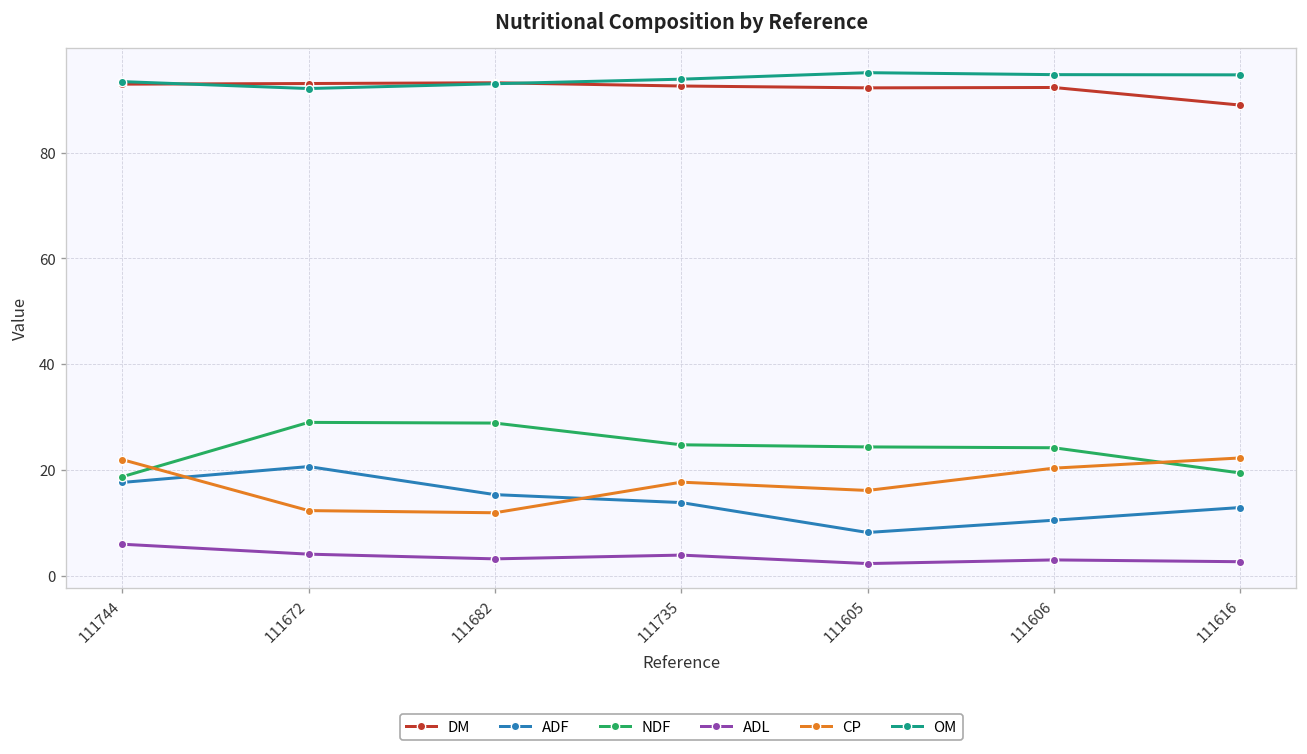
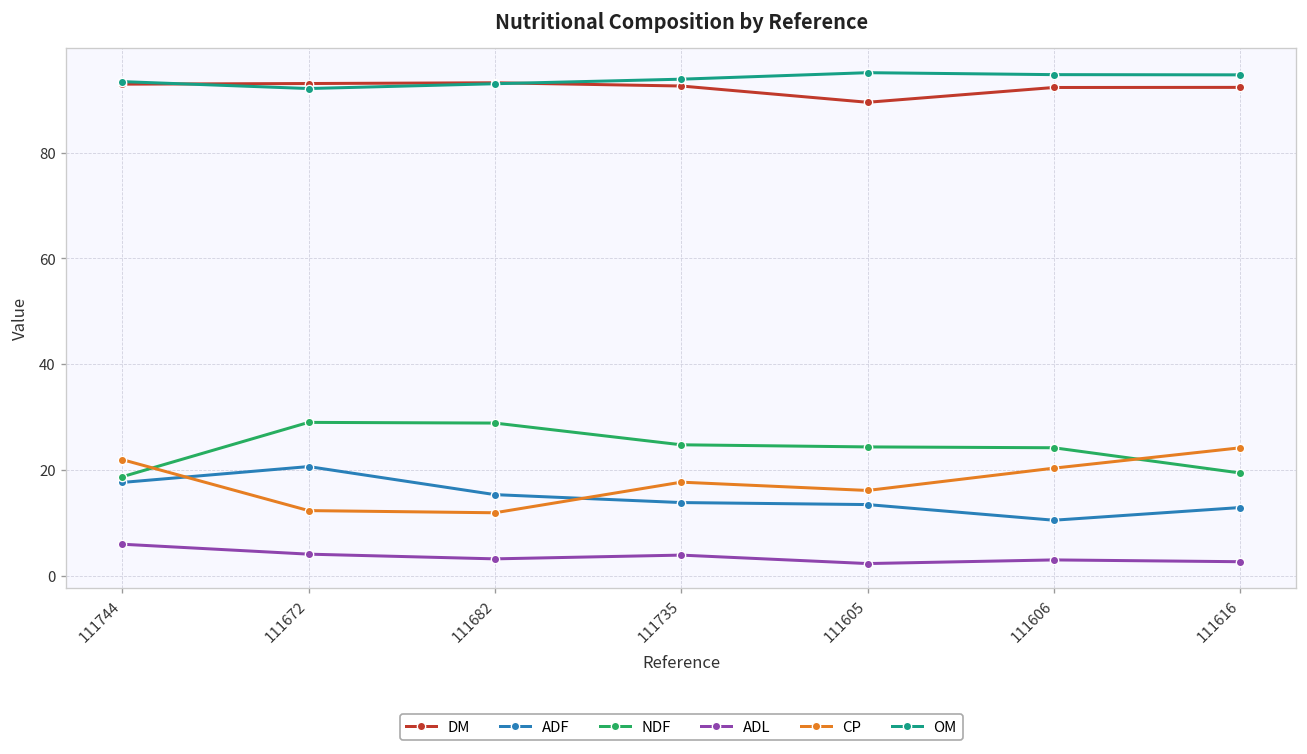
  {
    "DM": {
      "111672": 93,
      "111735": 93,
-     "111605": 92,
+     "111605": 90,
      "111606": 92,
-     "111616": 89
+     "111616": 92
    },
    "ADF": {
      "111744": 18,
      "111672": 21,
      "111682": 15,
      "111735": 14,
-     "111605": 8,
+     "111605": 13,
      "111606": 10,
      "111616": 13
    },
    "ADL": {
      "111744": 6,
      "111672": 4,
      "111682": 3,
      "111735": 4,
      "111605": 2,
      "111606": 3,
      "111616": 3
    },
    "CP": {
      "111744": 22,
      "111672": 12,
      "111682": 12,
      "111735": 18,
      "111605": 16,
      "111606": 20,
-     "111616": 22
+     "111616": 24
    }
  }
